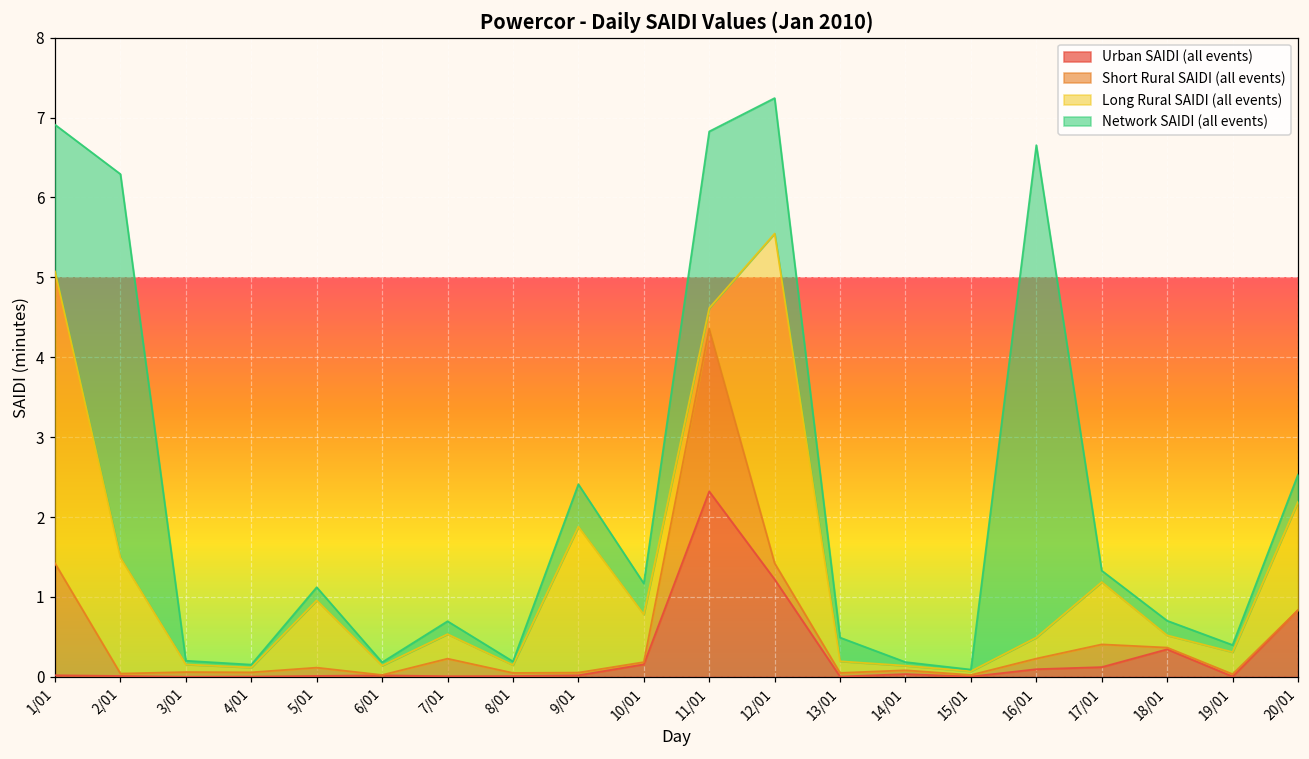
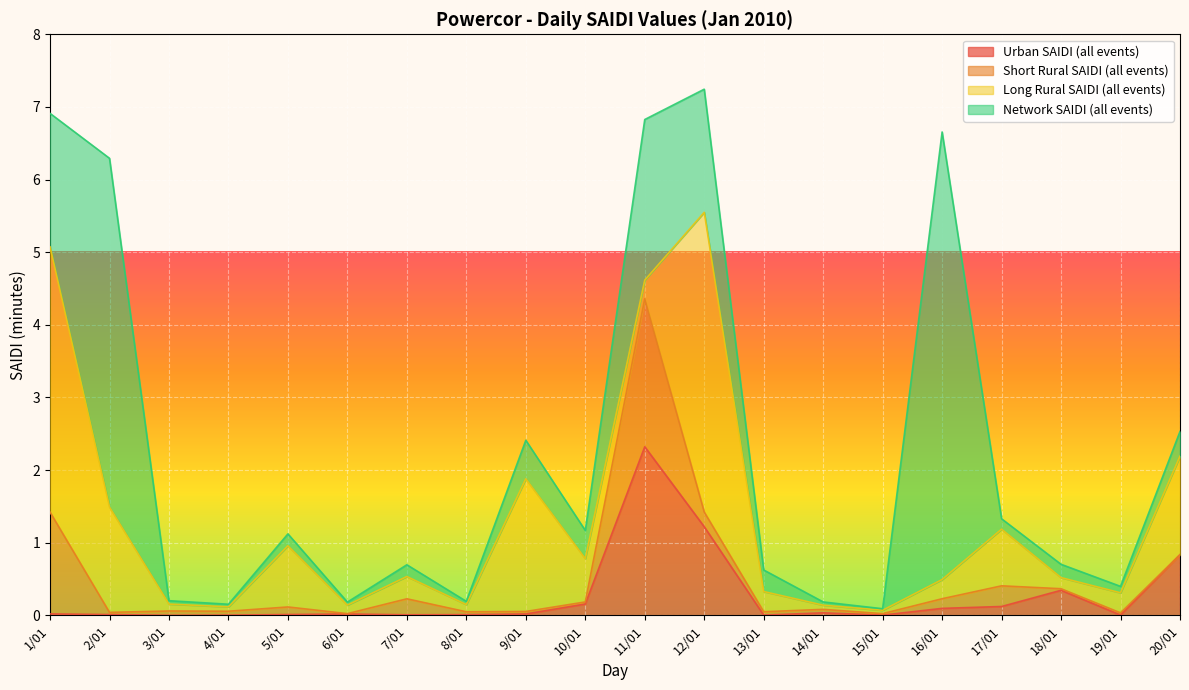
  {
    "Long Rural SAIDI (all events)": {
      "1/01": 3.7,
      "2/01": 1.5,
      "3/01": 0.1,
      "4/01": 0.1,
      "5/01": 0.8,
      "6/01": 0.1,
      "7/01": 0.3,
      "8/01": 0.1,
      "9/01": 1.8,
      "10/01": 0.6,
      "11/01": 0.3,
      "12/01": 4.1,
-     "13/01": 0.1,
+     "13/01": 0.3,
      "14/01": 0.1,
      "16/01": 0.3,
      "17/01": 0.8,
      "18/01": 0.2,
      "19/01": 0.3,
      "20/01": 1.4
    },
    "Network SAIDI (all events)": {
      "1/01": 1.8,
      "2/01": 4.8,
      "3/01": 0.0,
      "4/01": 0.0,
      "5/01": 0.2,
      "6/01": 0.0,
      "7/01": 0.2,
      "8/01": 0.0,
      "9/01": 0.5,
      "10/01": 0.4,
      "11/01": 2.2,
      "12/01": 1.7,
      "13/01": 0.3,
      "14/01": 0.0,
      "16/01": 6.2,
      "17/01": 0.1,
      "18/01": 0.2,
      "19/01": 0.1,
      "20/01": 0.3
    }
  }
